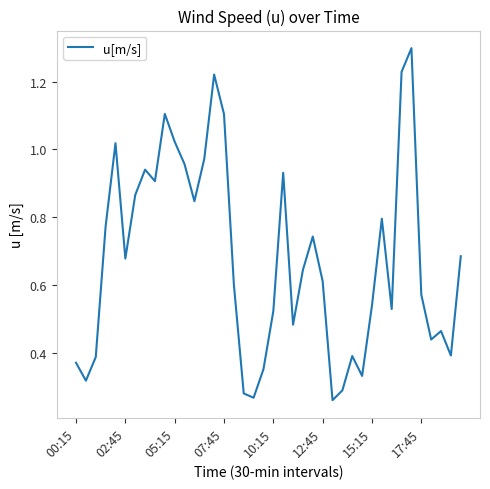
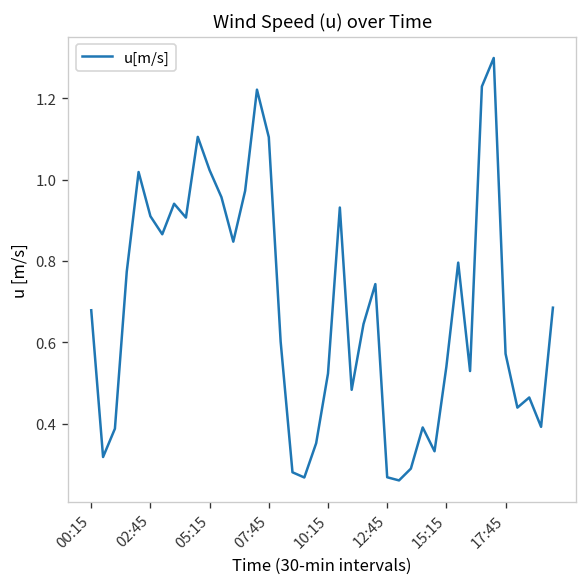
  {
-   "00:15": 0.37,
-   "02:45": 0.68,
+   "00:15": 0.68,
+   "02:45": 0.91,
    "05:15": 1.02,
    "07:45": 1.10,
    "10:15": 0.52,
-   "12:45": 0.61,
+   "12:45": 0.27,
    "15:15": 0.54,
    "17:45": 0.57
  }
